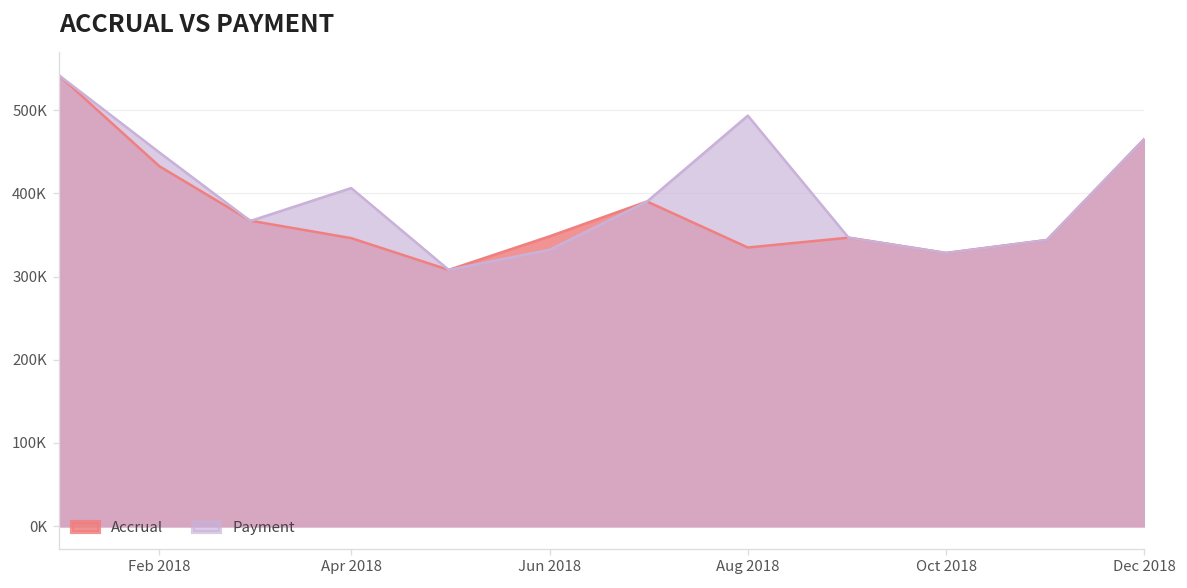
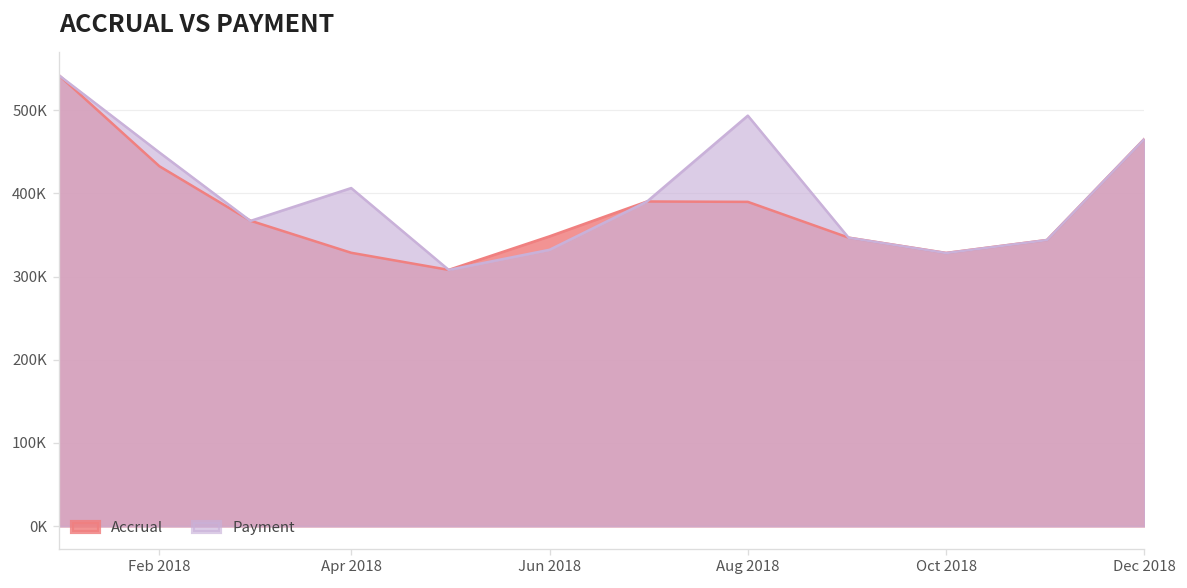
  {
    "Accrual": {
      "Feb 2018": 430000,
-     "Apr 2018": 350000,
+     "Apr 2018": 330000,
      "Jun 2018": 350000,
-     "Aug 2018": 340000
+     "Aug 2018": 390000
    },
    "Payment": {
      "Feb 2018": 450000,
      "Apr 2018": 410000,
      "Jun 2018": 330000,
      "Aug 2018": 490000
    }
  }
